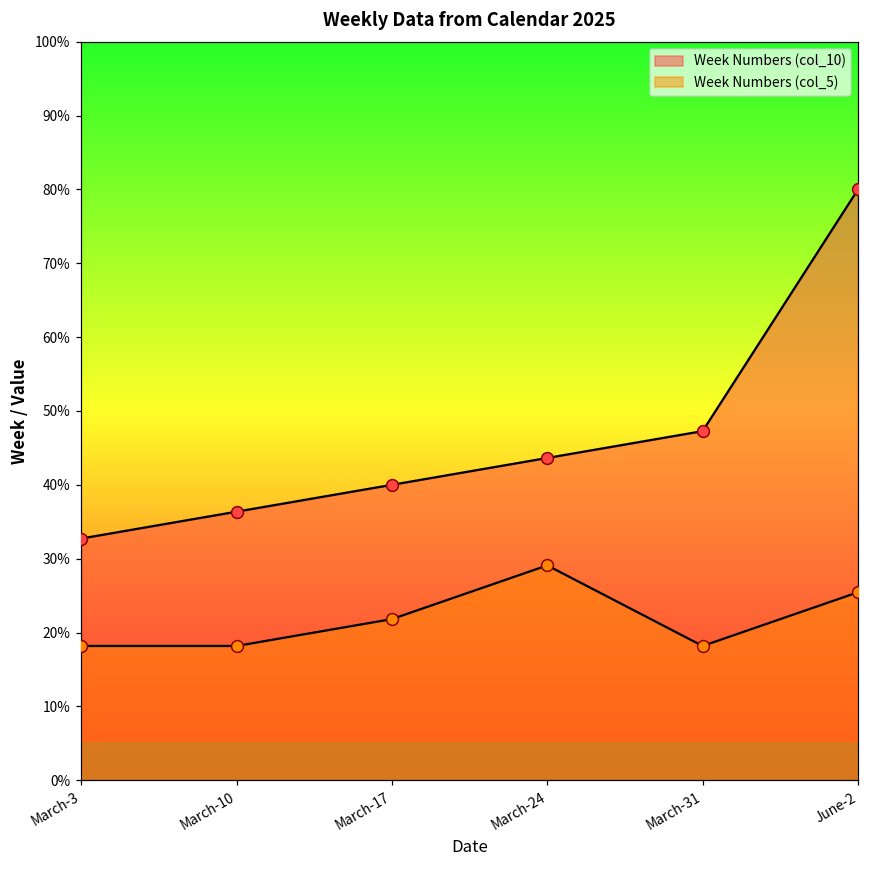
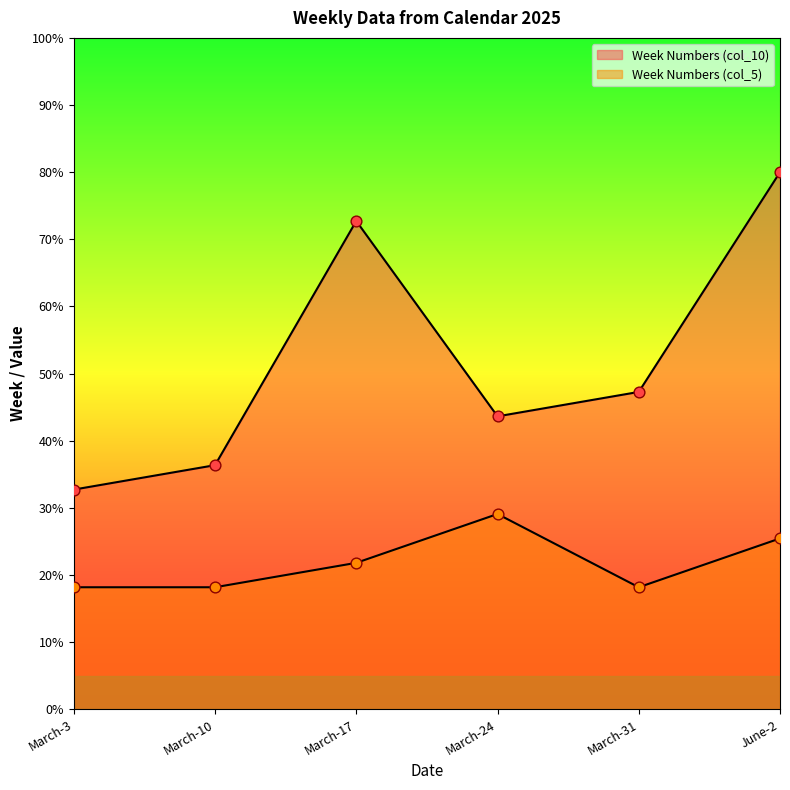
  {
    "Week Numbers (col_10)": {
      "March-3": "33%",
      "March-10": "36%",
-     "March-17": "40%",
+     "March-17": "73%",
      "March-24": "44%",
      "March-31": "47%",
      "June-2": "80%"
    },
    "Week Numbers (col_5)": {
      "March-3": "18%",
      "March-10": "18%",
      "March-17": "22%",
      "March-24": "29%",
      "March-31": "18%",
      "June-2": "25%"
    }
  }
